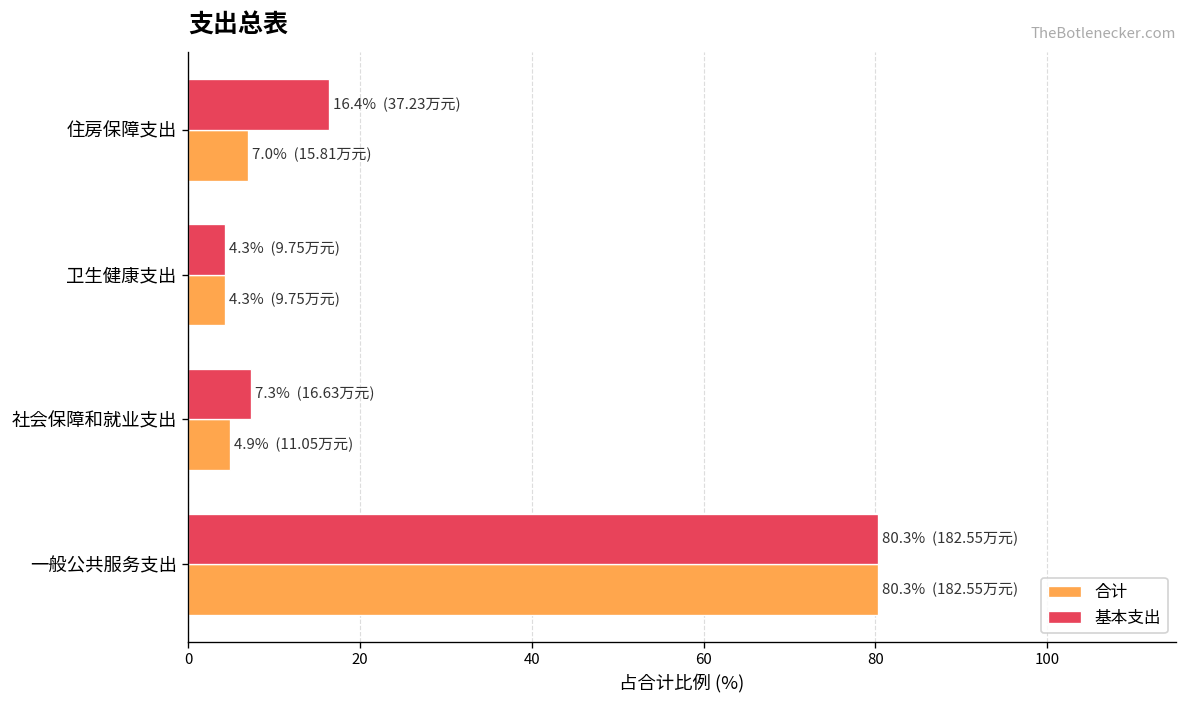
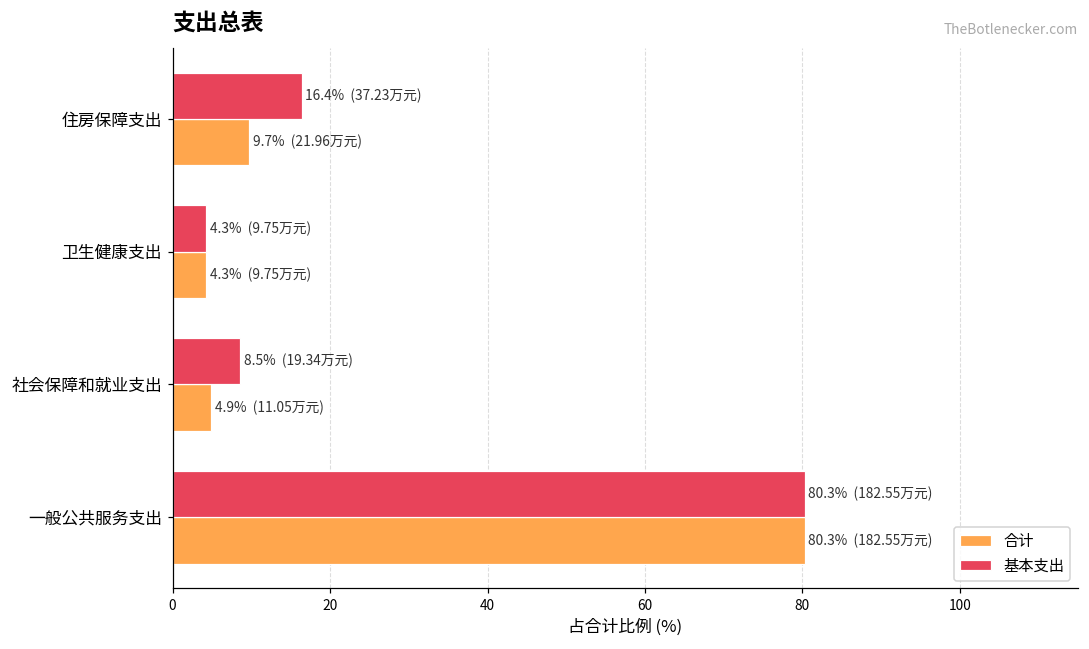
  {
    "合计": {
-     "住房保障支出": "7.0% (15.81万元)",
+     "住房保障支出": "9.7% (21.96万元)",
      "卫生健康支出": "4.3%",
      "社会保障和就业支出": "4.9%",
      "一般公共服务支出": "80.3%"
    },
    "基本支出": {
      "住房保障支出": "16.4%",
      "卫生健康支出": "4.3%",
-     "社会保障和就业支出": "7.3% (16.63万元)",
+     "社会保障和就业支出": "8.5% (19.34万元)",
      "一般公共服务支出": "80.3%"
    }
  }
